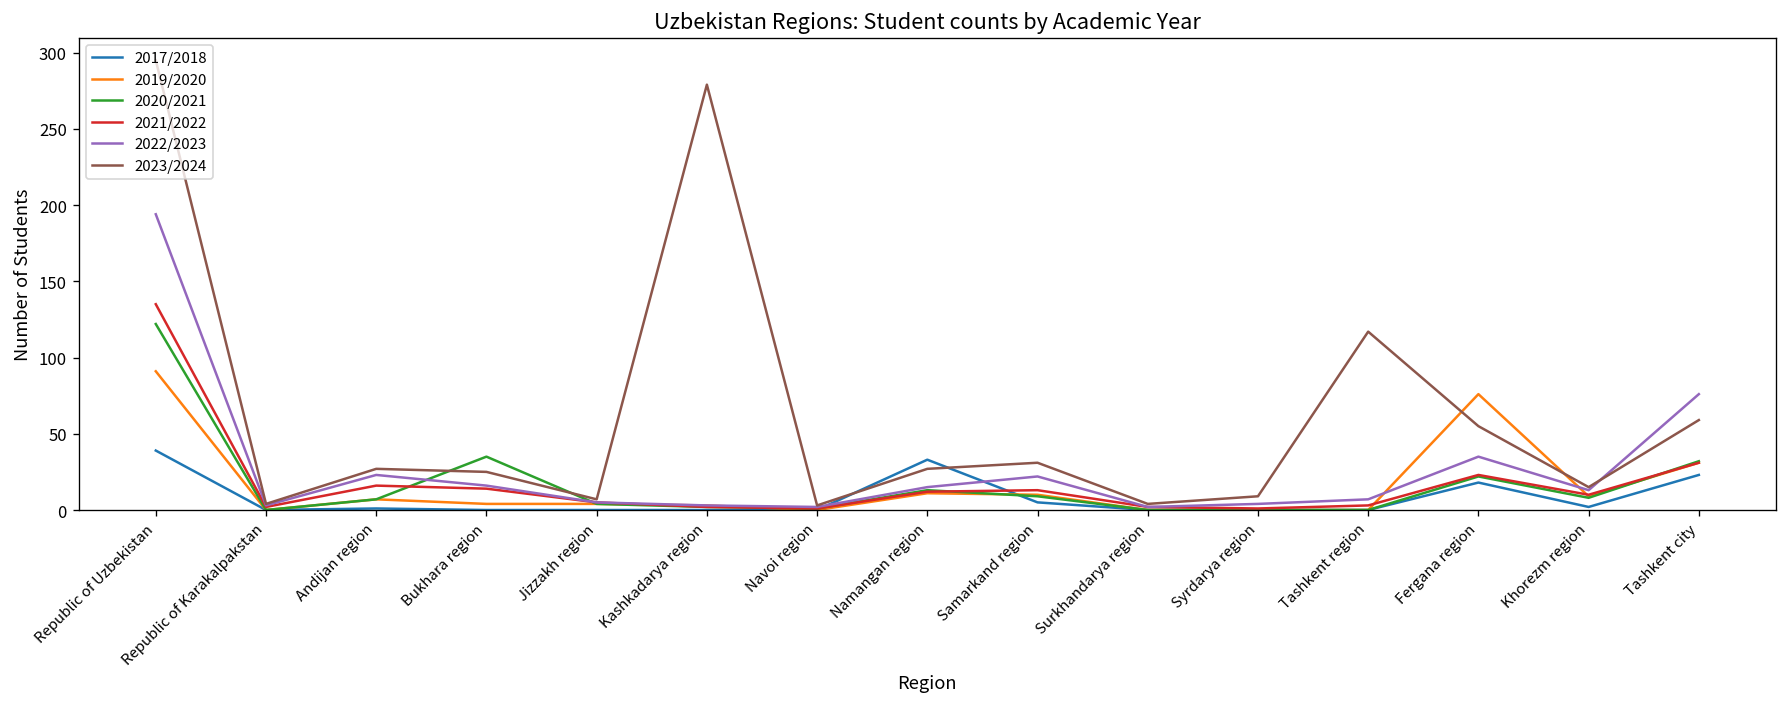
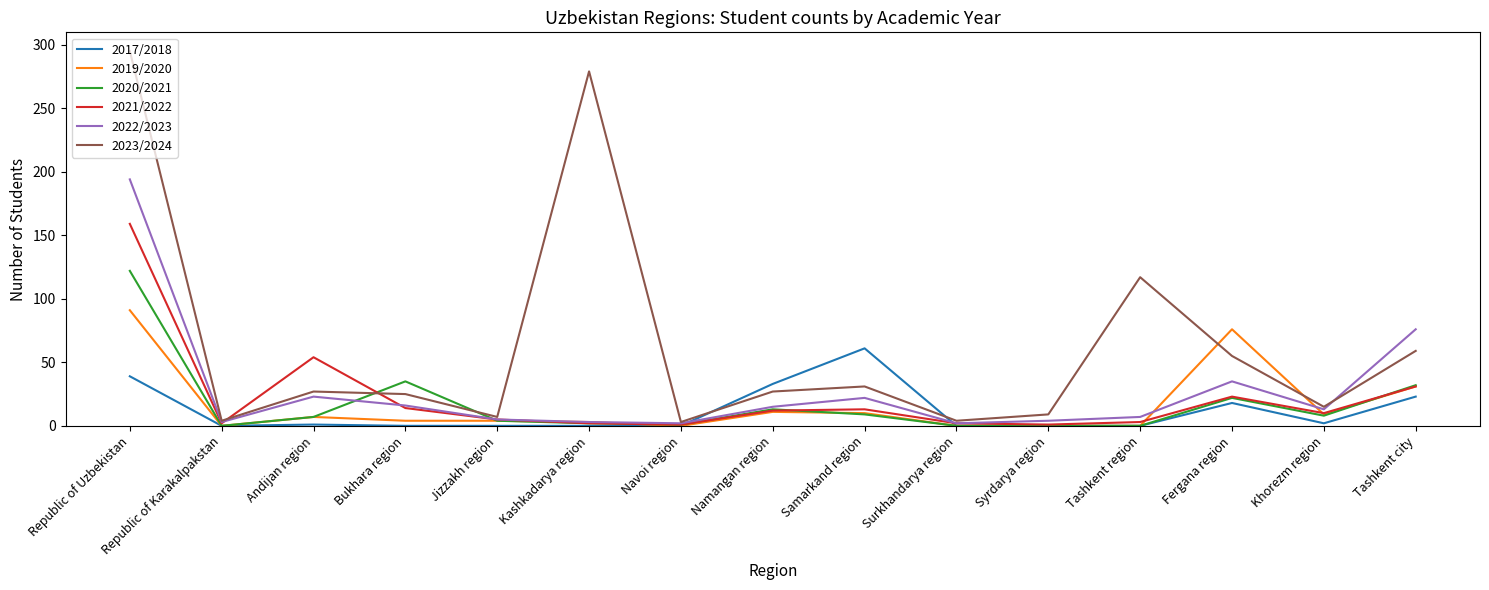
  {
    "2017/2018": {
      "Republic of Uzbekistan": 39,
      "Andijan region": 1,
      "Bukhara region": 0,
      "Jizzakh region": 0,
      "Namangan region": 33,
-     "Samarkand region": 5,
+     "Samarkand region": 61,
      "Fergana region": 18,
      "Khorezm region": 2,
      "Tashkent city": 23
    },
    "2019/2020": {
      "Republic of Uzbekistan": 91,
      "Bukhara region": 4,
      "Fergana region": 76
    },
    "2020/2021": {
      "Republic of Uzbekistan": 122,
      "Bukhara region": 35
    },
    "2021/2022": {
-     "Republic of Uzbekistan": 135,
-     "Andijan region": 16,
+     "Republic of Uzbekistan": 159,
+     "Andijan region": 54,
      "Samarkand region": 13,
      "Tashkent region": 3
    },
    "2022/2023": {
      "Republic of Uzbekistan": 194,
      "Andijan region": 23,
      "Samarkand region": 22,
      "Syrdarya region": 4,
      "Tashkent region": 7,
      "Fergana region": 35,
      "Tashkent city": 76
    },
    "2023/2024": {
      "Andijan region": 27,
      "Bukhara region": 25,
      "Jizzakh region": 7,
      "Kashkadarya region": 279,
      "Namangan region": 27,
      "Samarkand region": 31,
      "Syrdarya region": 9,
      "Tashkent region": 117,
      "Fergana region": 55,
      "Tashkent city": 59
    }
  }
